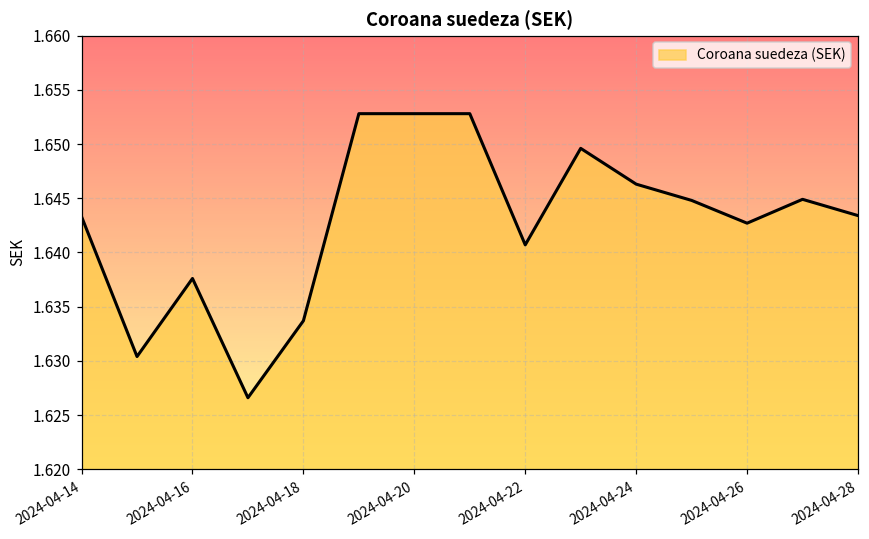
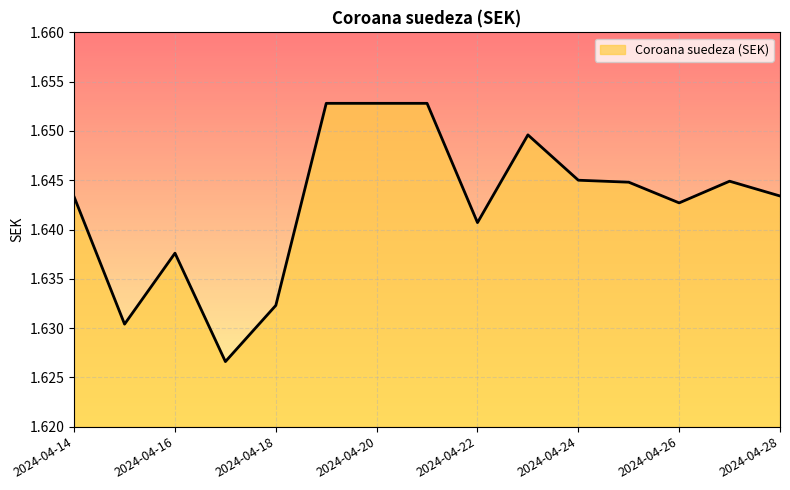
  {
    "2024-04-14": 1.643,
    "2024-04-16": 1.638,
-   "2024-04-18": 1.634,
+   "2024-04-18": 1.632,
    "2024-04-20": 1.653,
    "2024-04-22": 1.641,
-   "2024-04-24": 1.646,
+   "2024-04-24": 1.645,
    "2024-04-26": 1.643,
    "2024-04-28": 1.643
  }
